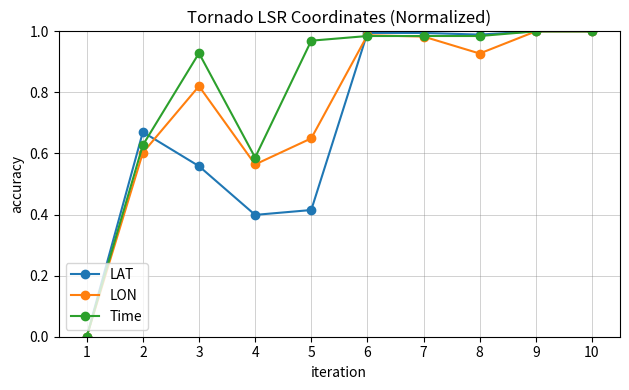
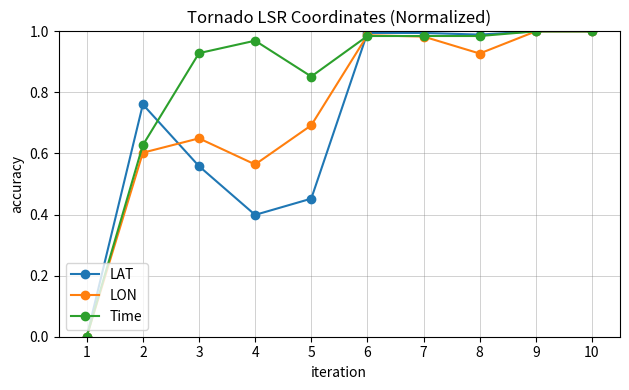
  {
    "LAT": {
-     "2": 0.67,
+     "2": 0.76,
      "3": 0.56,
      "4": 0.40,
-     "5": 0.41,
+     "5": 0.45,
      "7": 0.99
    },
    "LON": {
      "2": 0.60,
-     "3": 0.82,
+     "3": 0.65,
      "4": 0.56,
-     "5": 0.65,
+     "5": 0.69,
      "8": 0.93
    },
    "Time": {
      "2": 0.63,
      "3": 0.93,
-     "4": 0.59,
-     "5": 0.97
+     "4": 0.97,
+     "5": 0.85
    }
  }
